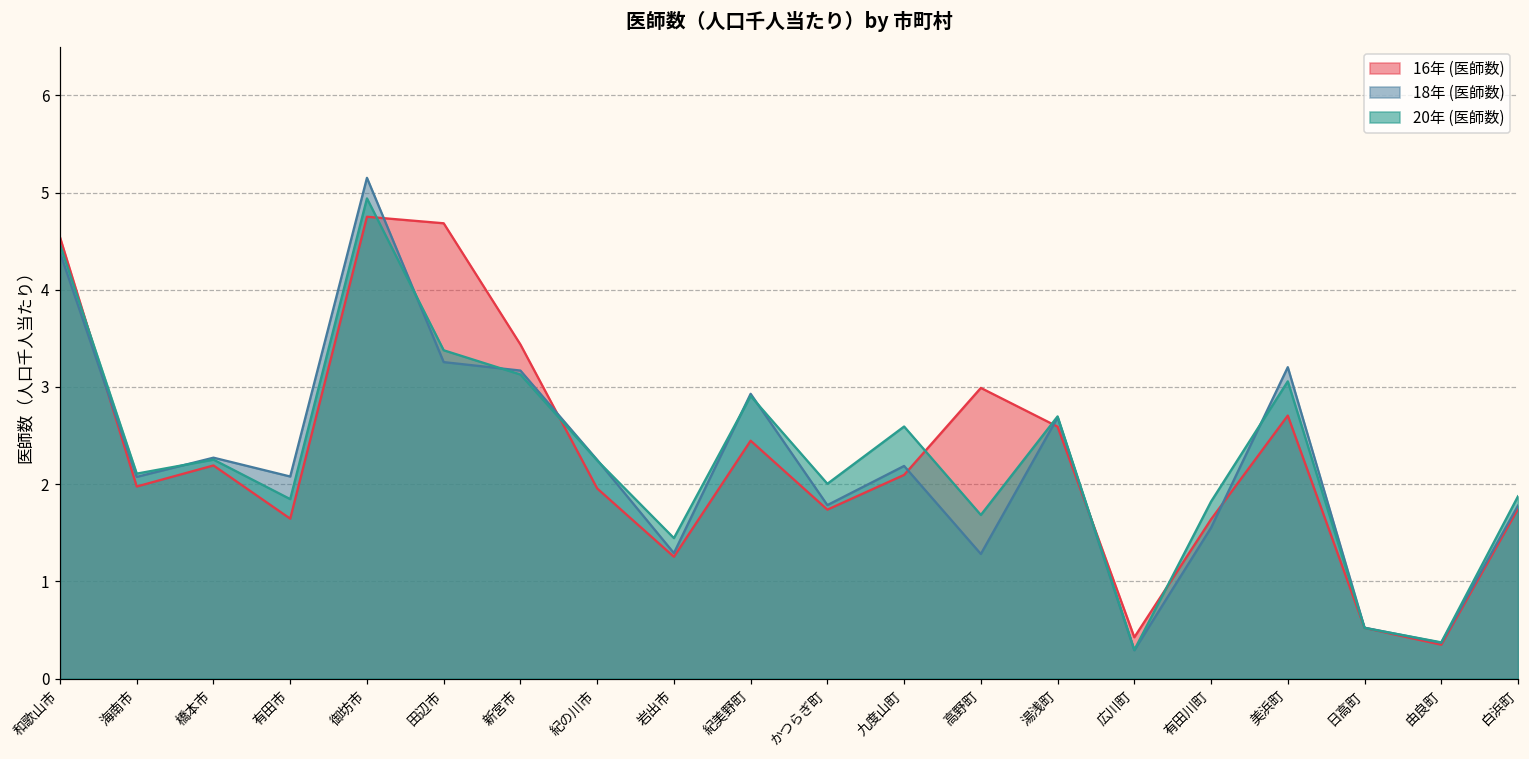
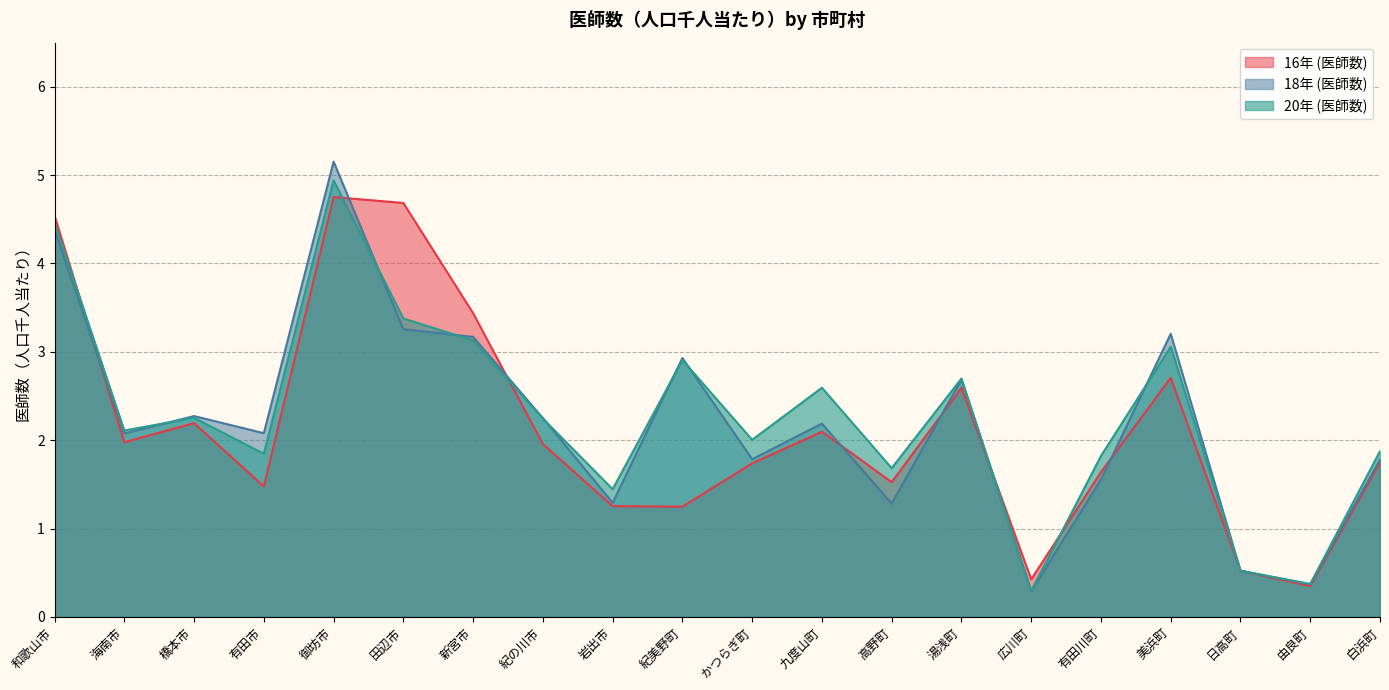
  {
    "16年 (医師数)": {
      "和歌山市": 4.5,
      "海南市": 2.0,
      "橋本市": 2.2,
-     "有田市": 1.6,
+     "有田市": 1.5,
      "御坊市": 4.8,
      "田辺市": 4.7,
      "新宮市": 3.4,
      "紀の川市": 2.0,
      "岩出市": 1.3,
-     "紀美野町": 2.4,
+     "紀美野町": 1.2,
      "かつらぎ町": 1.7,
      "九度山町": 2.1,
-     "高野町": 3.0,
+     "高野町": 1.5,
      "湯浅町": 2.6,
      "広川町": 0.4,
      "有田川町": 1.6,
      "美浜町": 2.7,
      "白浜町": 1.7
    }
  }
